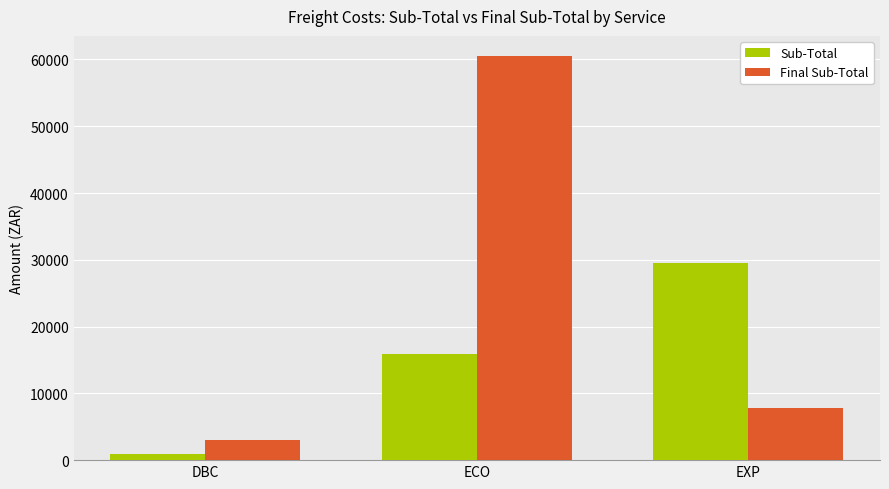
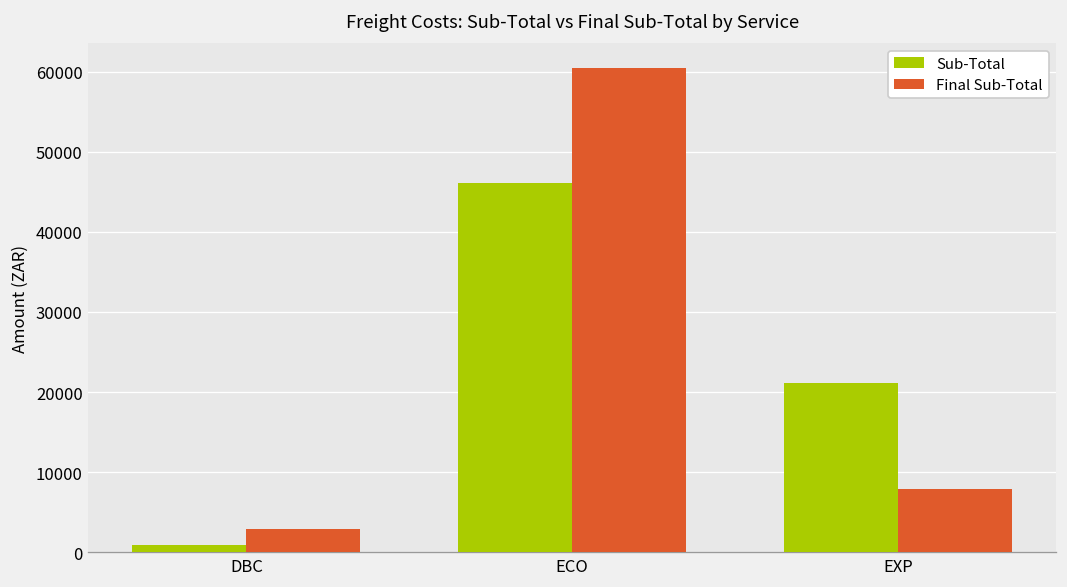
  {
    "Sub-Total": {
      "DBC": 1000,
-     "ECO": 16000,
-     "EXP": 30000
+     "ECO": 46000,
+     "EXP": 21000
    },
    "Final Sub-Total": {
      "DBC": 3000,
      "ECO": 61000,
      "EXP": 8000
    }
  }
